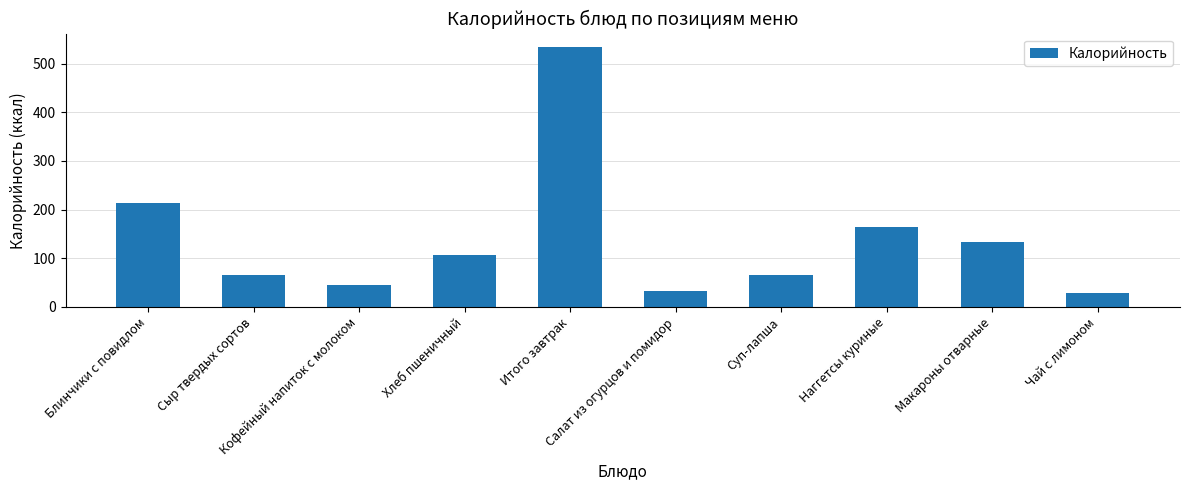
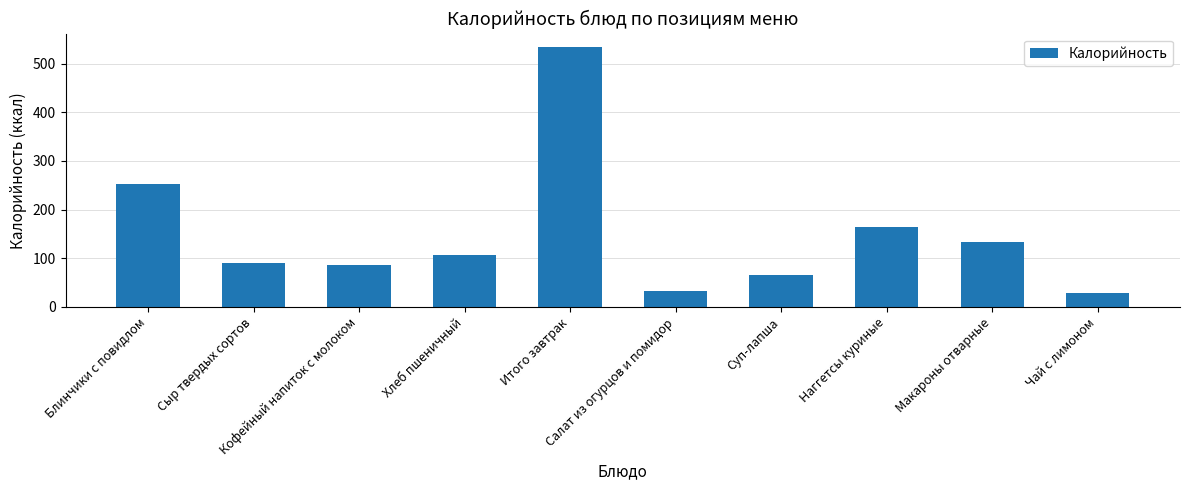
  {
-   "Блинчики с повидлом": 210,
-   "Сыр твердых сортов": 70,
-   "Кофейный напиток с молоком": 50,
+   "Блинчики с повидлом": 250,
+   "Сыр твердых сортов": 90,
+   "Кофейный напиток с молоком": 90,
    "Хлеб пшеничный": 110,
    "Итого завтрак": 540,
    "Салат из огурцов и помидор": 30,
    "Суп-лапша": 70,
    "Наггетсы куриные": 170,
    "Макароны отварные": 130,
    "Чай с лимоном": 30
  }
